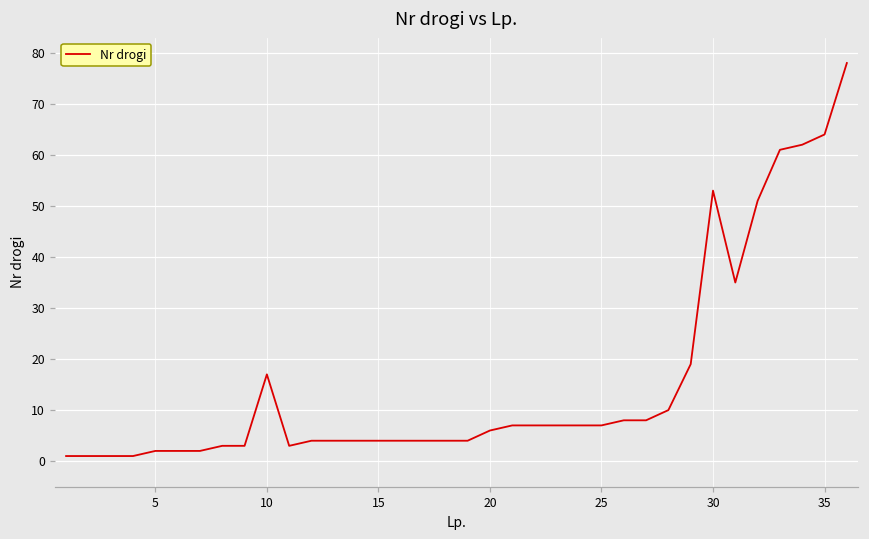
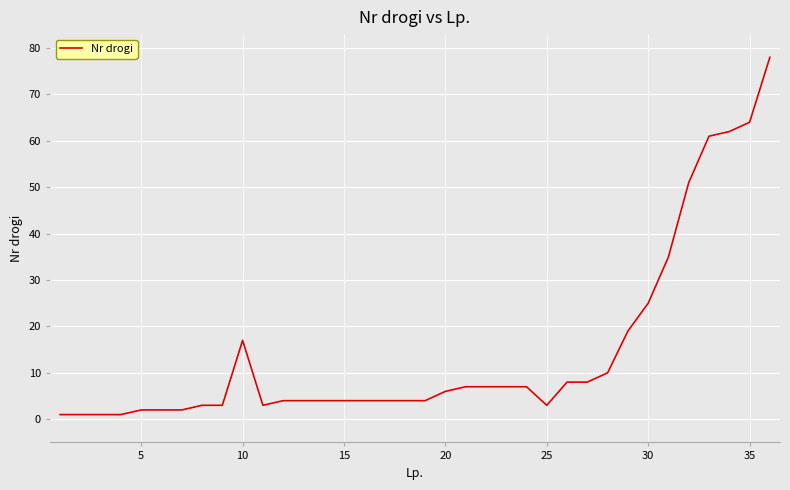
  {
    "5": 2,
    "10": 17,
    "15": 4,
    "20": 6,
-   "25": 7,
-   "30": 53,
+   "25": 3,
+   "30": 25,
    "35": 64
  }
